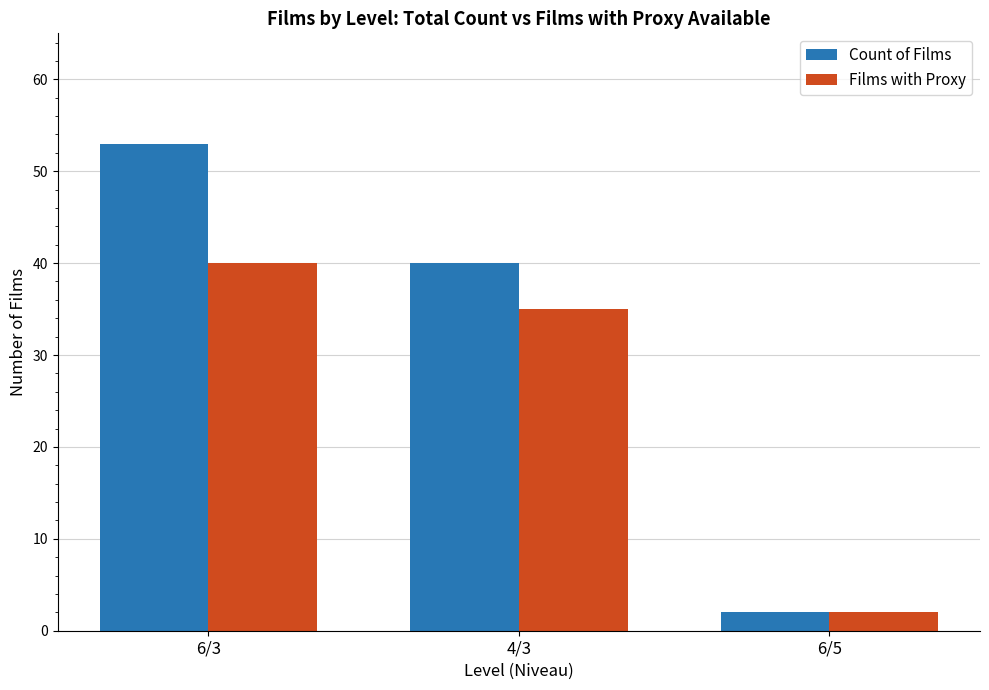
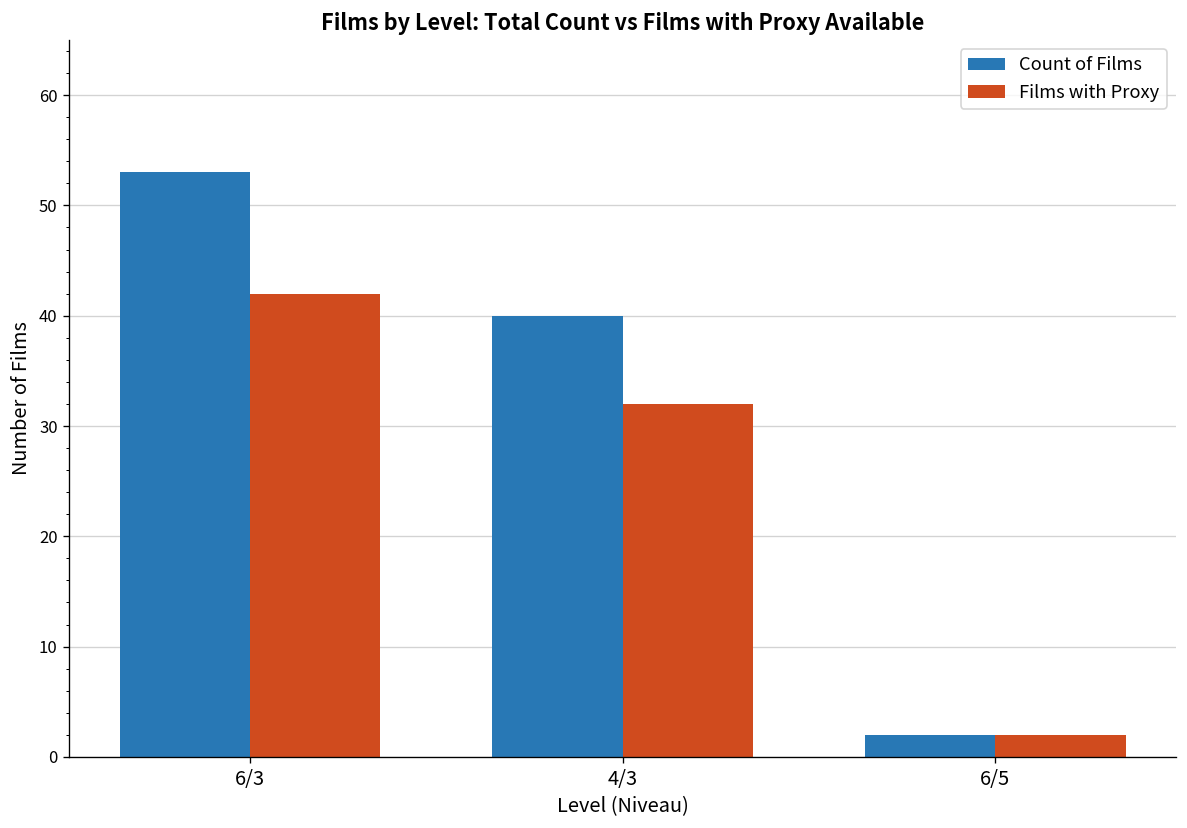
  {
    "Count of Films": {
      "6/3": 53,
      "4/3": 40,
      "6/5": 2
    },
    "Films with Proxy": {
-     "6/3": 40,
-     "4/3": 35,
+     "6/3": 42,
+     "4/3": 32,
      "6/5": 2
    }
  }
